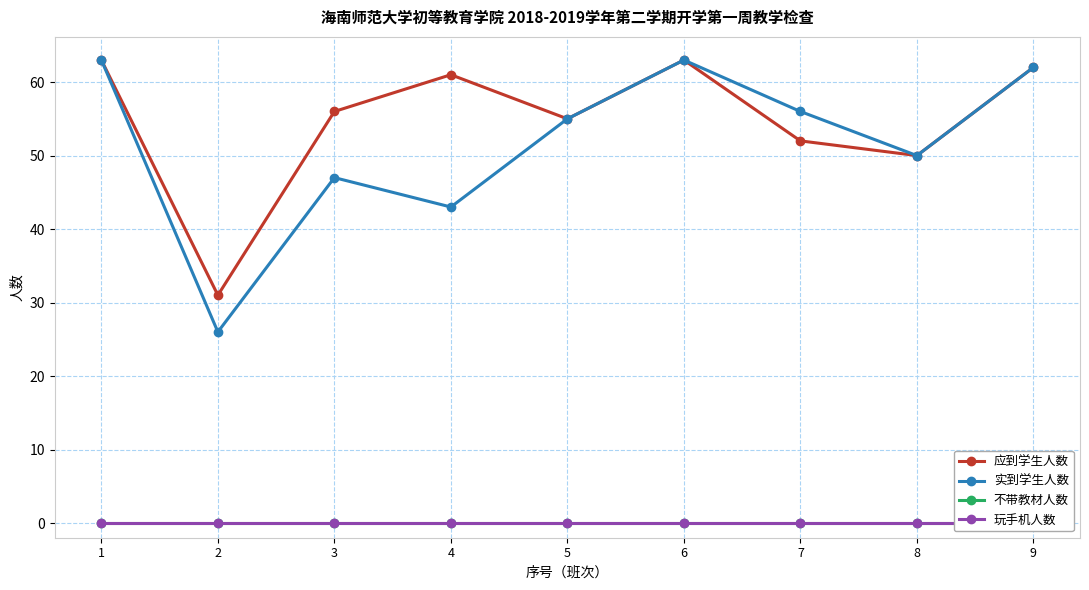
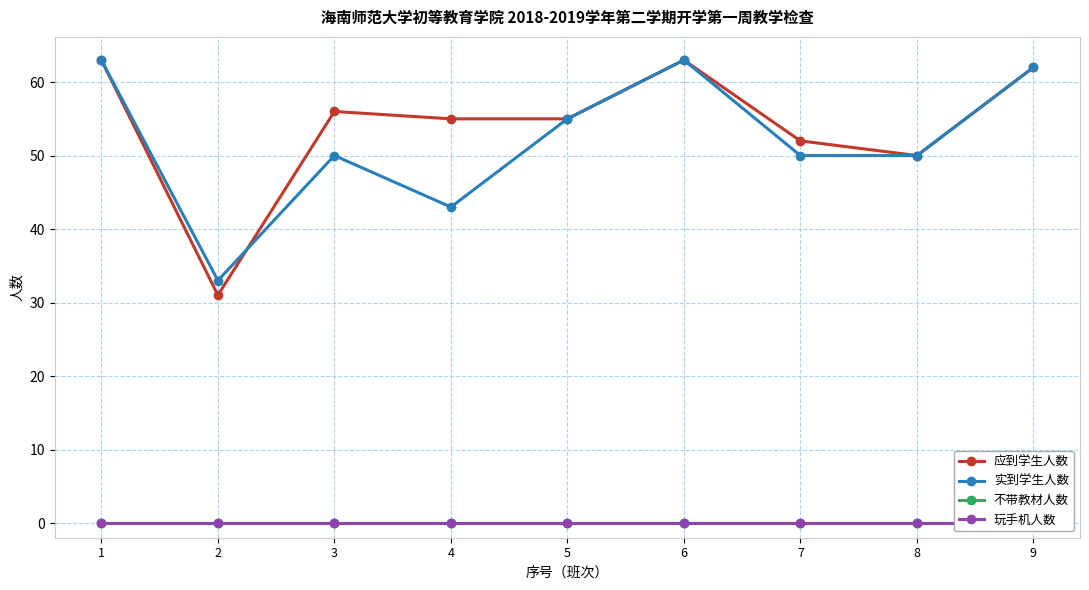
  {
    "应到学生人数": {
      "2": 31,
      "3": 56,
-     "4": 61,
+     "4": 55,
      "7": 52
    },
    "实到学生人数": {
-     "2": 26,
-     "3": 47,
+     "2": 33,
+     "3": 50,
      "4": 43,
-     "7": 56
+     "7": 50
    },
    "玩手机人数": {
      "1": 0,
      "2": 0,
      "3": 0,
      "4": 0,
      "5": 0,
      "6": 0,
      "7": 0,
      "8": 0
    }
  }
